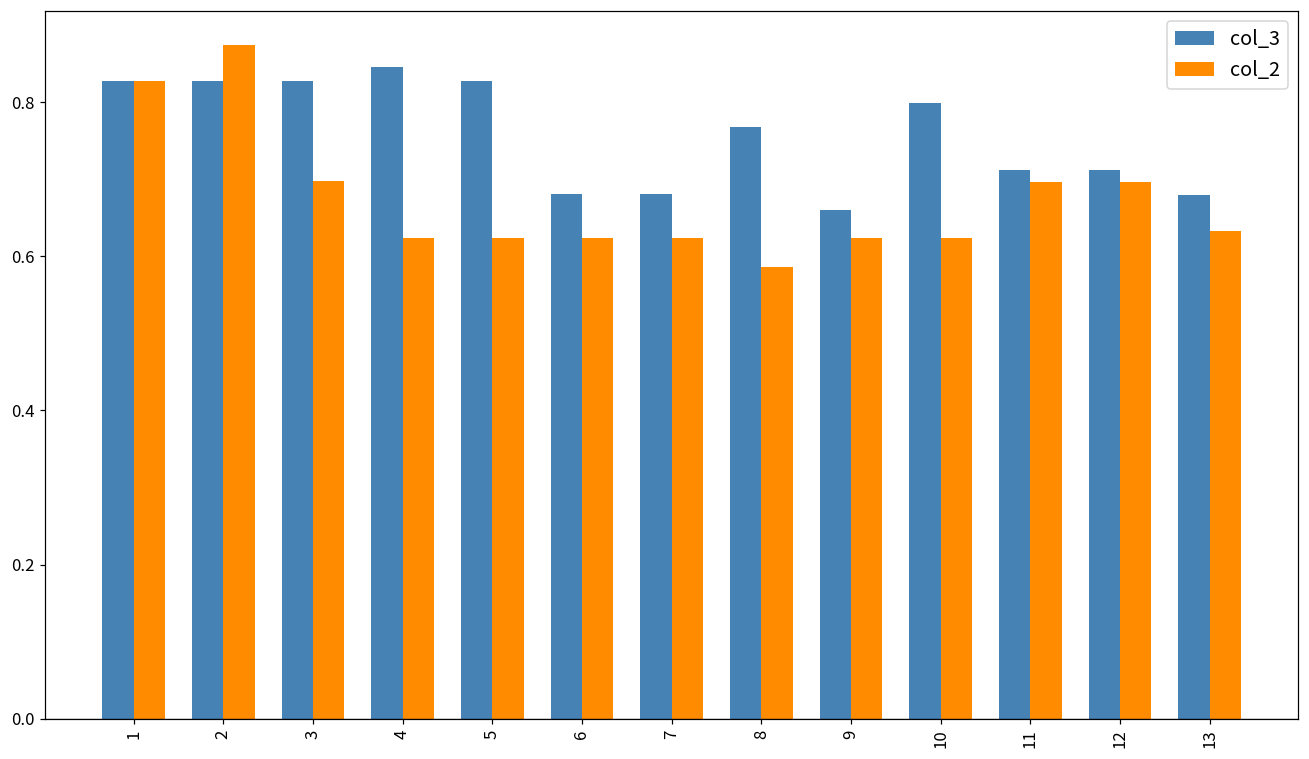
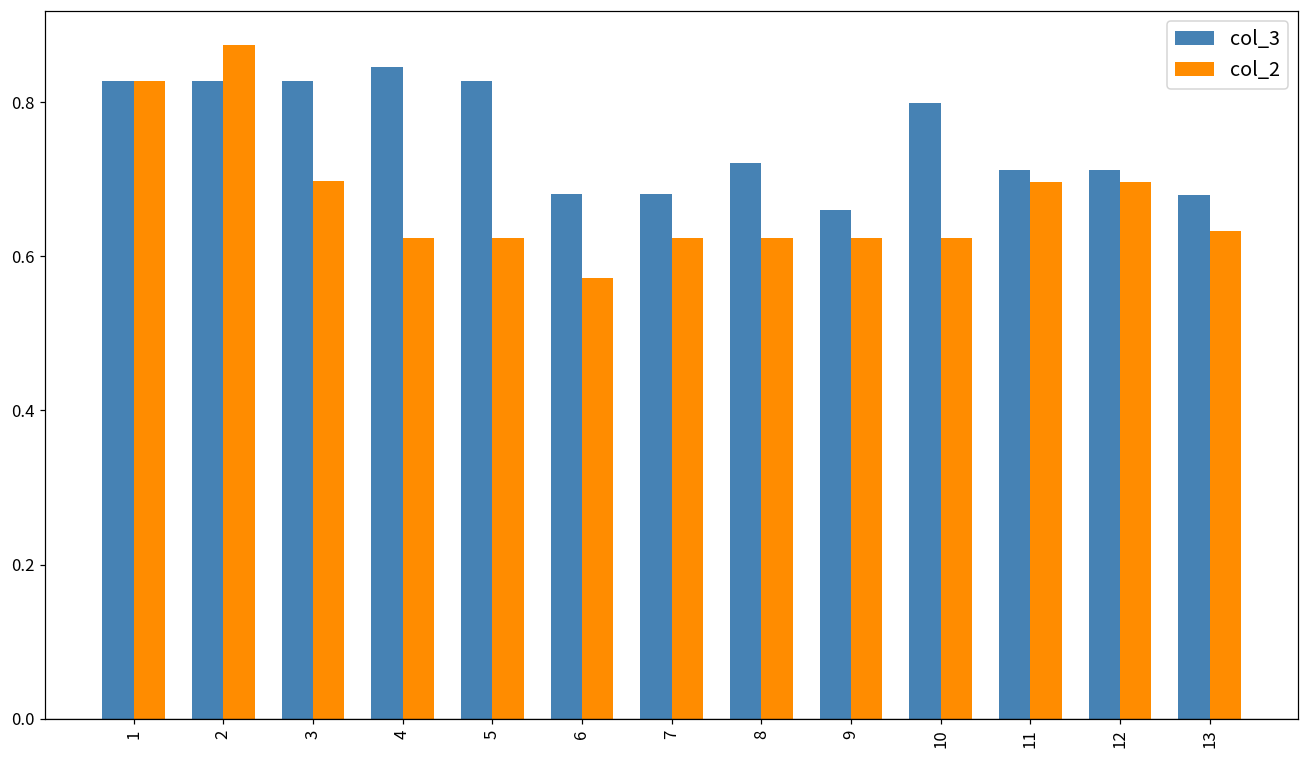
  {
    "col_3": {
      "1": 0.83,
      "2": 0.83,
      "3": 0.83,
      "4": 0.85,
      "5": 0.83,
      "6": 0.68,
      "7": 0.68,
-     "8": 0.77,
+     "8": 0.72,
      "9": 0.66,
      "10": 0.80,
      "11": 0.71,
      "12": 0.71,
      "13": 0.68
    },
    "col_2": {
      "1": 0.83,
      "2": 0.87,
      "3": 0.70,
      "4": 0.62,
      "5": 0.62,
-     "6": 0.62,
+     "6": 0.57,
      "7": 0.62,
-     "8": 0.59,
+     "8": 0.62,
      "9": 0.62,
      "10": 0.62,
      "11": 0.70,
      "12": 0.70,
      "13": 0.63
    }
  }
